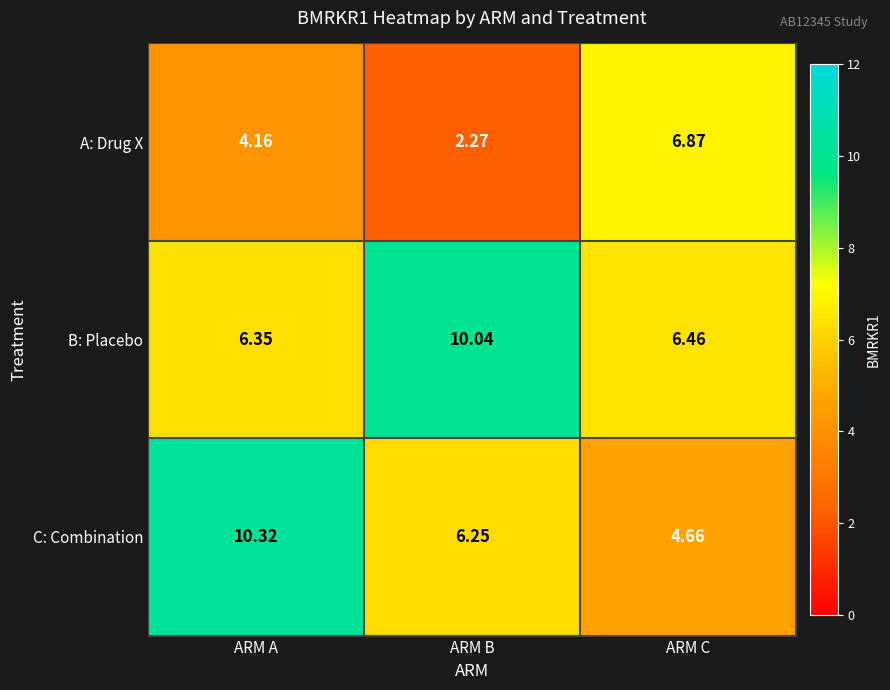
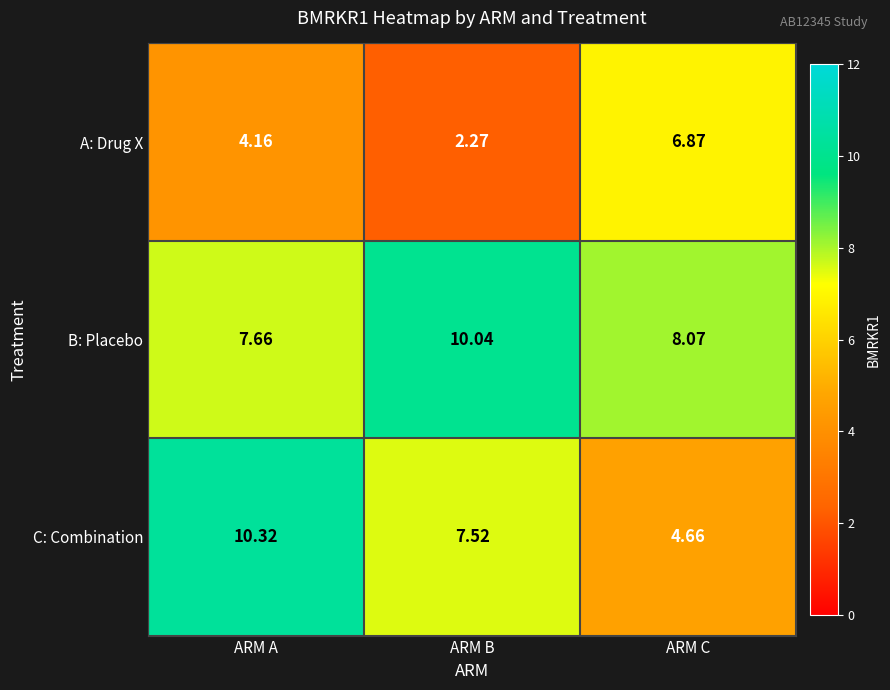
  {
    "A: Drug X": {
      "ARM A": 4.16,
      "ARM B": 2.27,
      "ARM C": 6.87
    },
    "B: Placebo": {
-     "ARM A": 6.35,
+     "ARM A": 7.66,
      "ARM B": 10.04,
-     "ARM C": 6.46
+     "ARM C": 8.07
    },
    "C: Combination": {
      "ARM A": 10.32,
-     "ARM B": 6.25,
+     "ARM B": 7.52,
      "ARM C": 4.66
    }
  }
